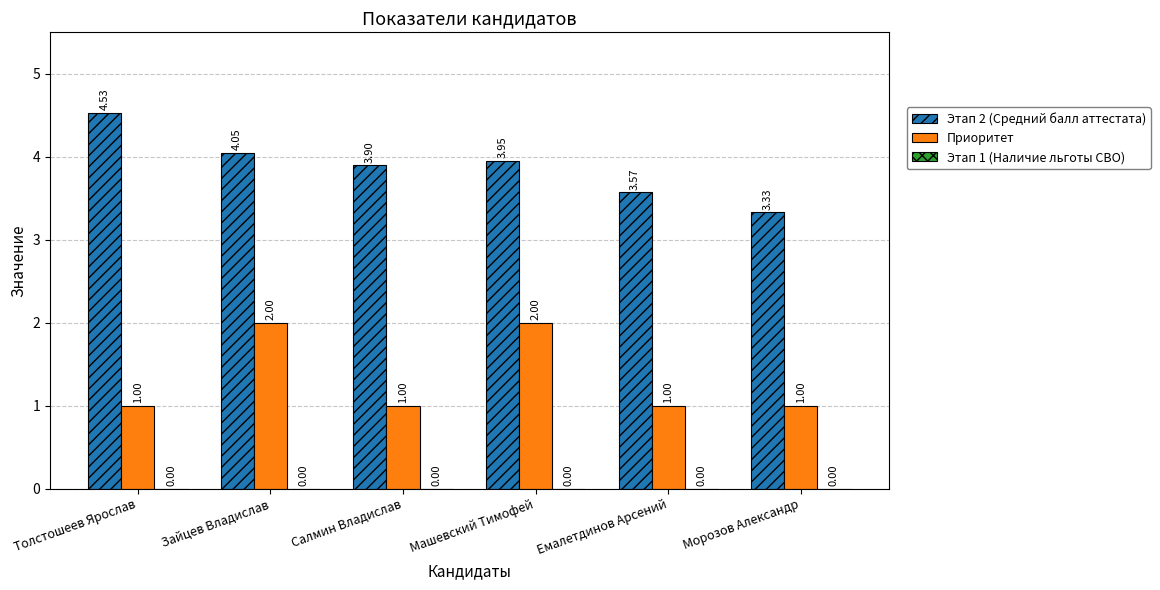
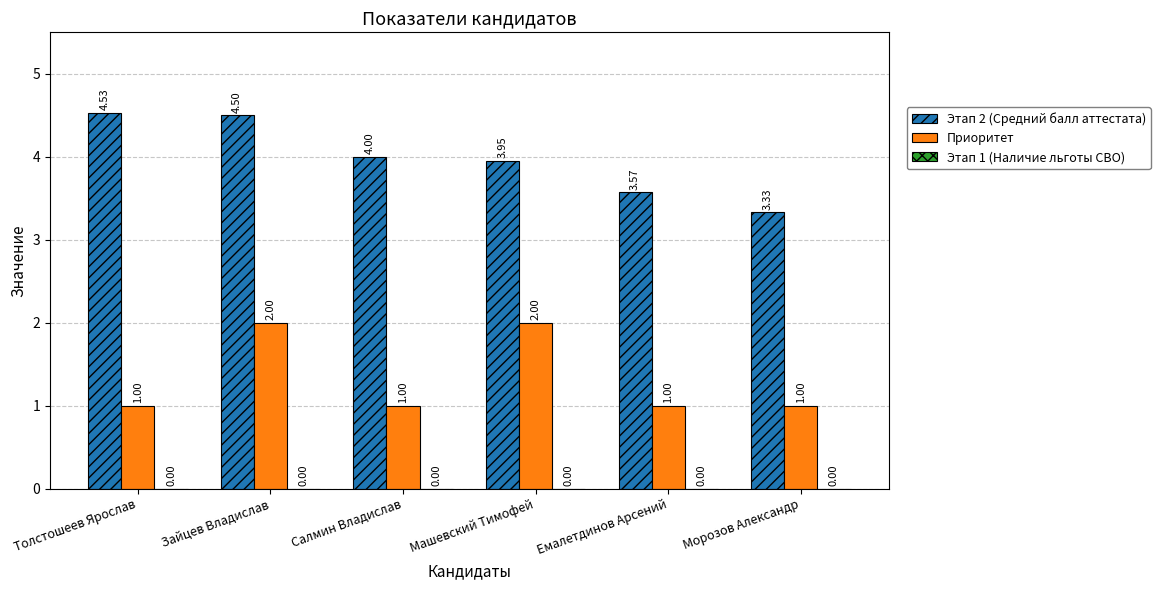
  {
    "Этап 2 (Средний балл аттестата)": {
      "Толстошеев Ярослав": 4.53,
-     "Зайцев Владислав": 4.05,
-     "Салмин Владислав": 3.90,
+     "Зайцев Владислав": 4.50,
+     "Салмин Владислав": 4.00,
      "Машевский Тимофей": 3.95,
      "Емалетдинов Арсений": 3.57,
      "Морозов Александр": 3.33
    },
    "Приоритет": {
      "Толстошеев Ярослав": 1.00,
      "Зайцев Владислав": 2.00,
      "Салмин Владислав": 1.00,
      "Машевский Тимофей": 2.00,
      "Емалетдинов Арсений": 1.00,
      "Морозов Александр": 1.00
    },
    "Этап 1 (Наличие льготы СВО)": {
      "Толстошеев Ярослав": 0.00,
      "Зайцев Владислав": 0.00,
      "Салмин Владислав": 0.00,
      "Машевский Тимофей": 0.00,
      "Емалетдинов Арсений": 0.00,
      "Морозов Александр": 0.00
    }
  }
